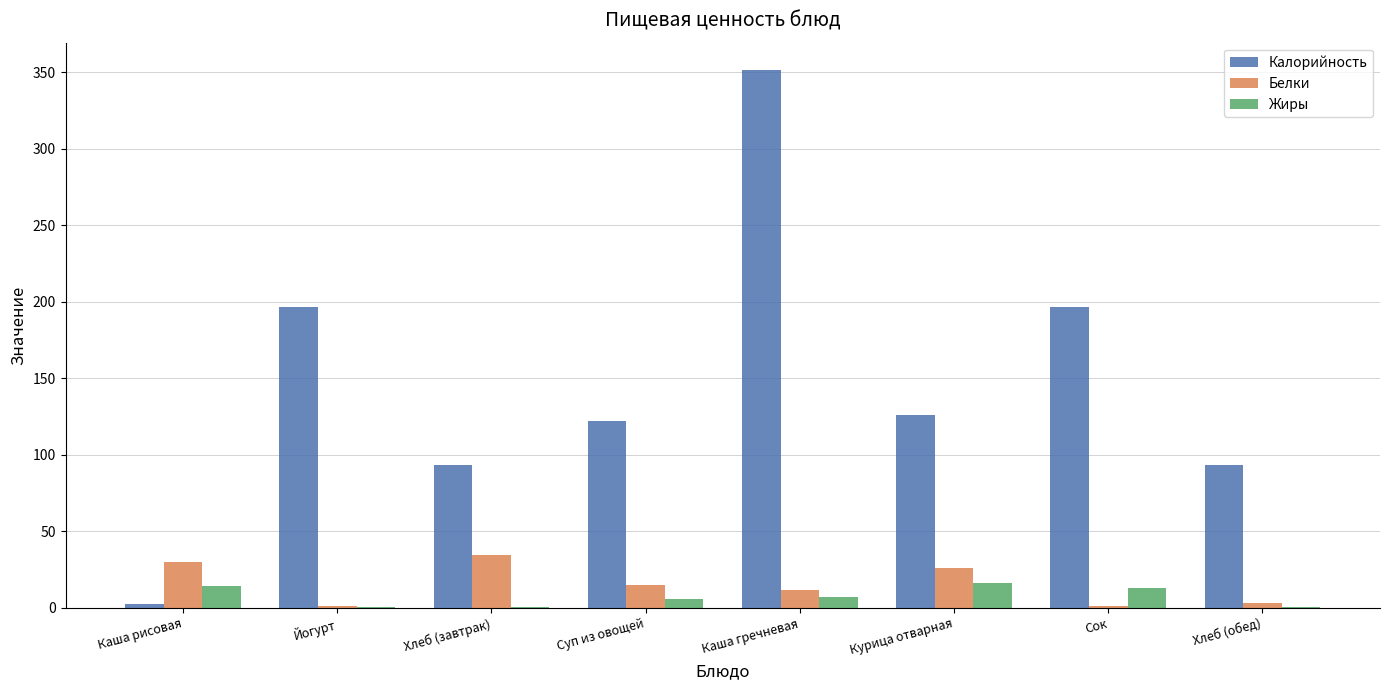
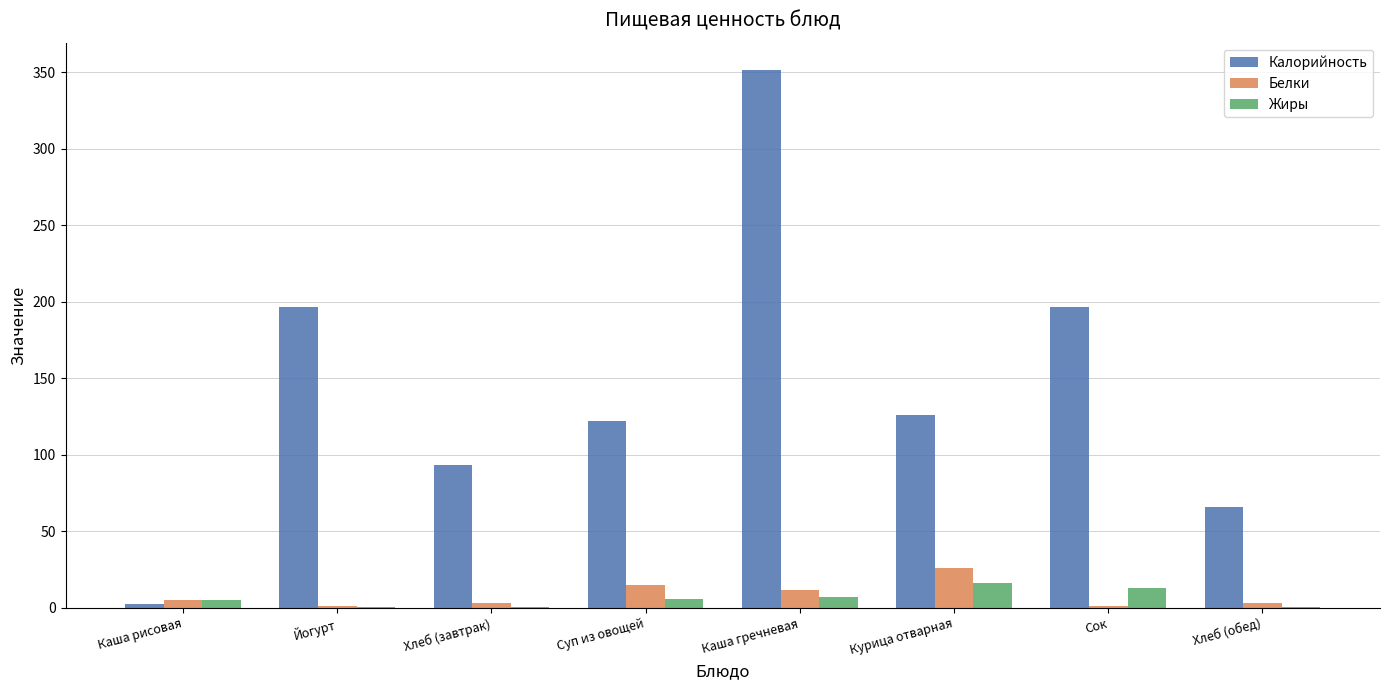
  {
    "Калорийность": {
      "Каша рисовая": 2,
      "Йогурт": 196,
      "Хлеб (завтрак)": 94,
      "Суп из овощей": 122,
      "Каша гречневая": 352,
      "Курица отварная": 126,
      "Сок": 196,
-     "Хлеб (обед)": 94
+     "Хлеб (обед)": 66
    },
    "Белки": {
-     "Каша рисовая": 30,
-     "Хлеб (завтрак)": 34,
+     "Каша рисовая": 5,
+     "Хлеб (завтрак)": 3,
      "Суп из овощей": 15,
      "Каша гречневая": 12,
      "Курица отварная": 26,
      "Хлеб (обед)": 3
    },
    "Жиры": {
-     "Каша рисовая": 14,
+     "Каша рисовая": 5,
      "Суп из овощей": 6,
      "Каша гречневая": 7,
      "Курица отварная": 16,
      "Сок": 13
    }
  }
